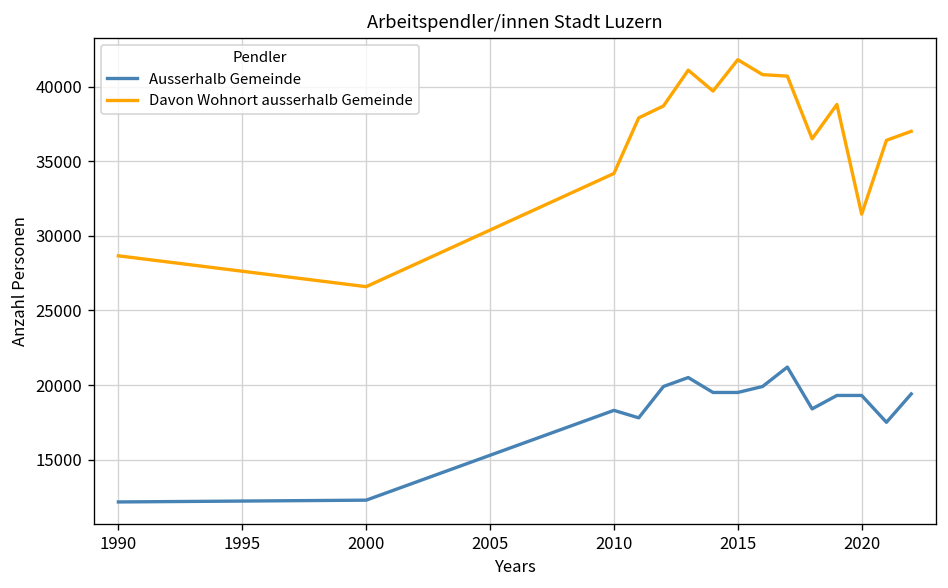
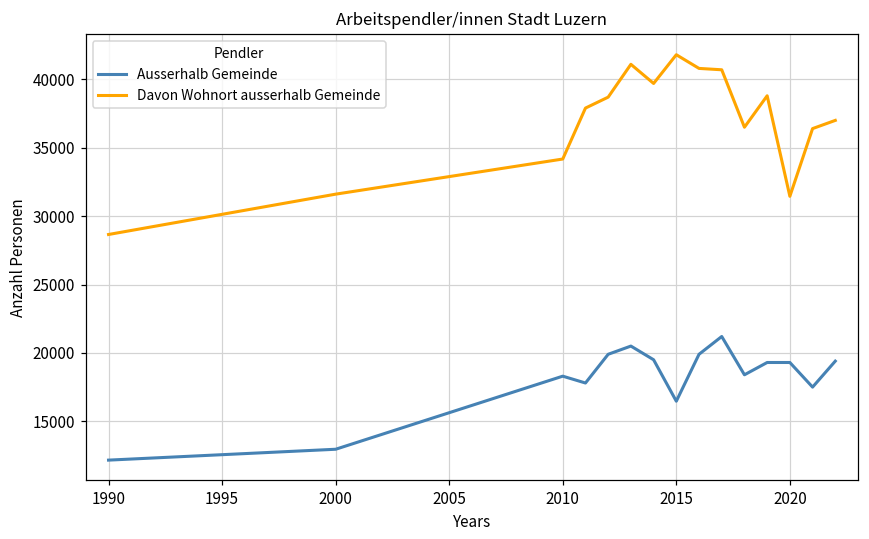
  {
    "Ausserhalb Gemeinde": {
      "1990": 12200,
-     "2000": 12300,
+     "2000": 13000,
      "2010": 18300,
-     "2015": 19500,
+     "2015": 16500,
      "2020": 19300
    },
    "Davon Wohnort ausserhalb Gemeinde": {
      "1990": 28700,
-     "2000": 26600,
+     "2000": 31600,
      "2010": 34200,
      "2015": 41800,
      "2020": 31500
    }
  }
